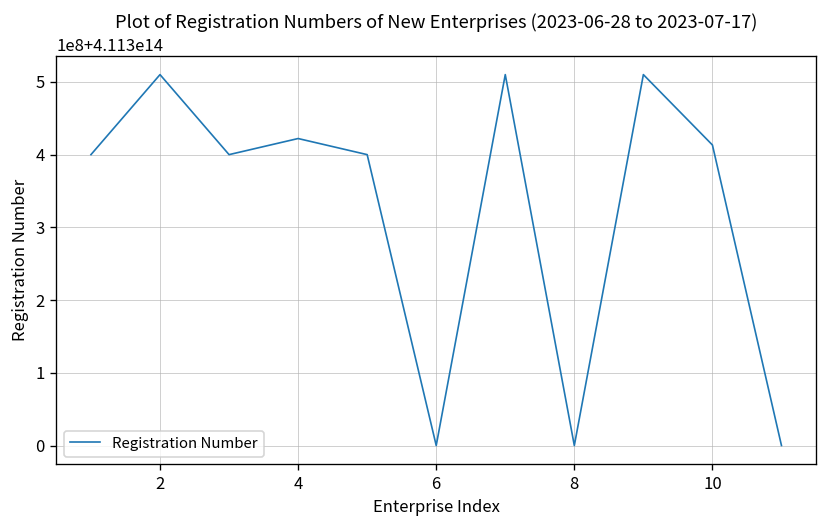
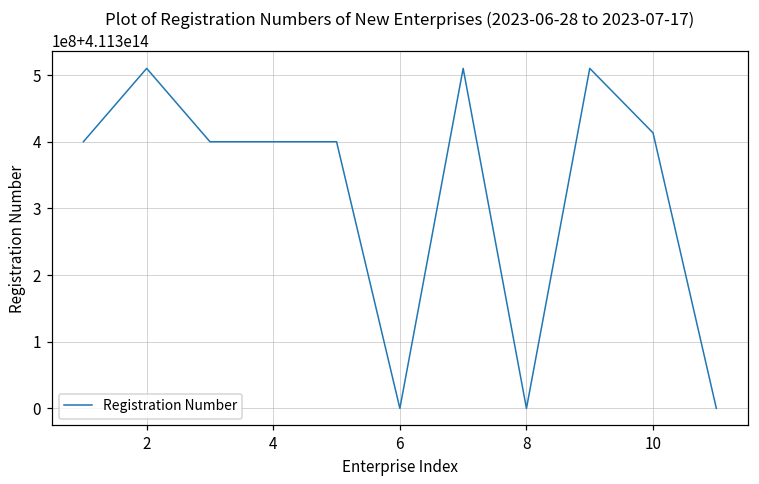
  {
    "2": 411300510000000,
-   "4": 411300420000000,
+   "4": 411300400000000,
    "6": 411300000000000,
    "8": 411300000000000,
    "10": 411300410000000
  }
